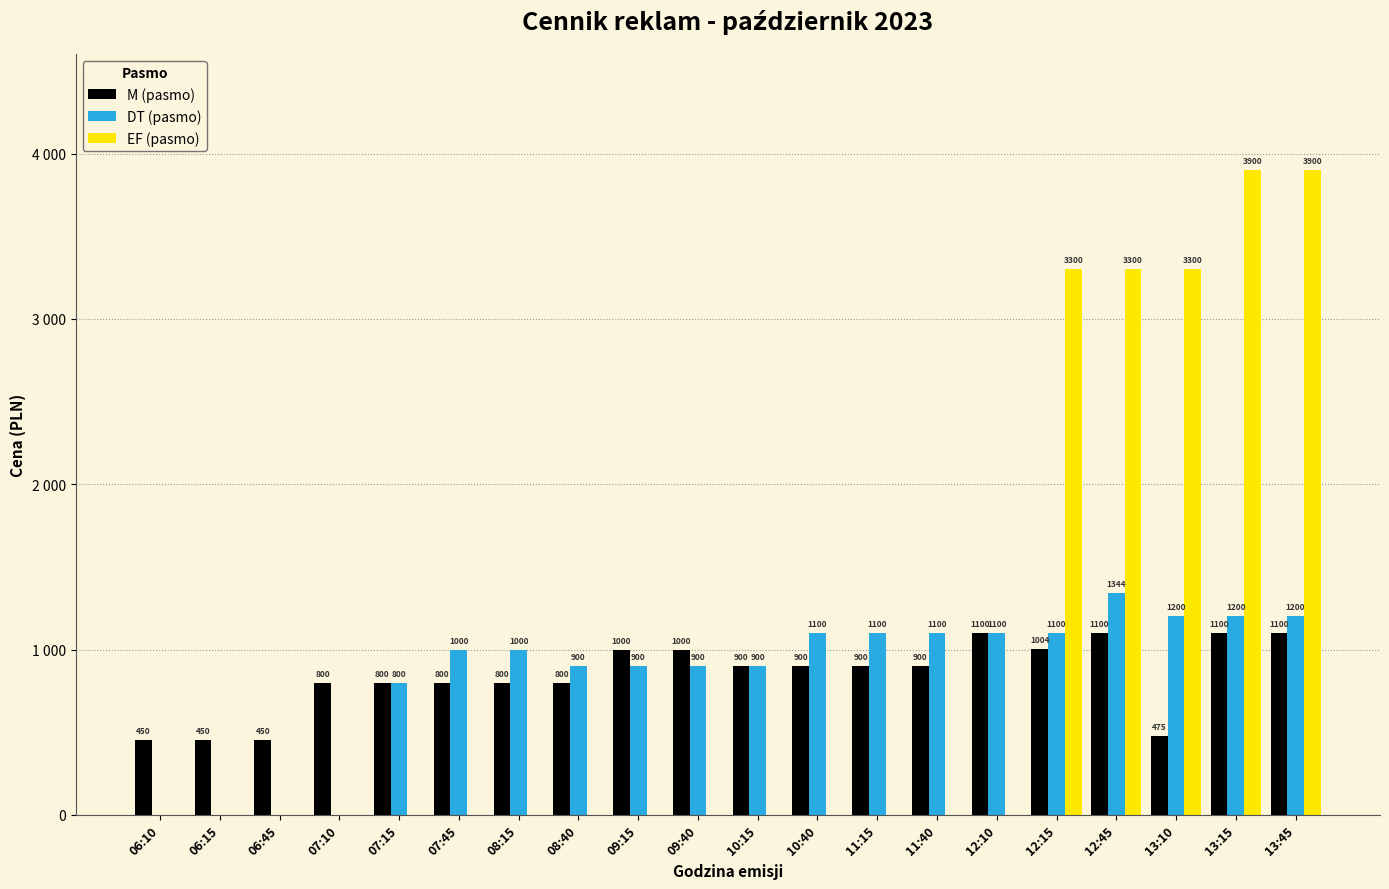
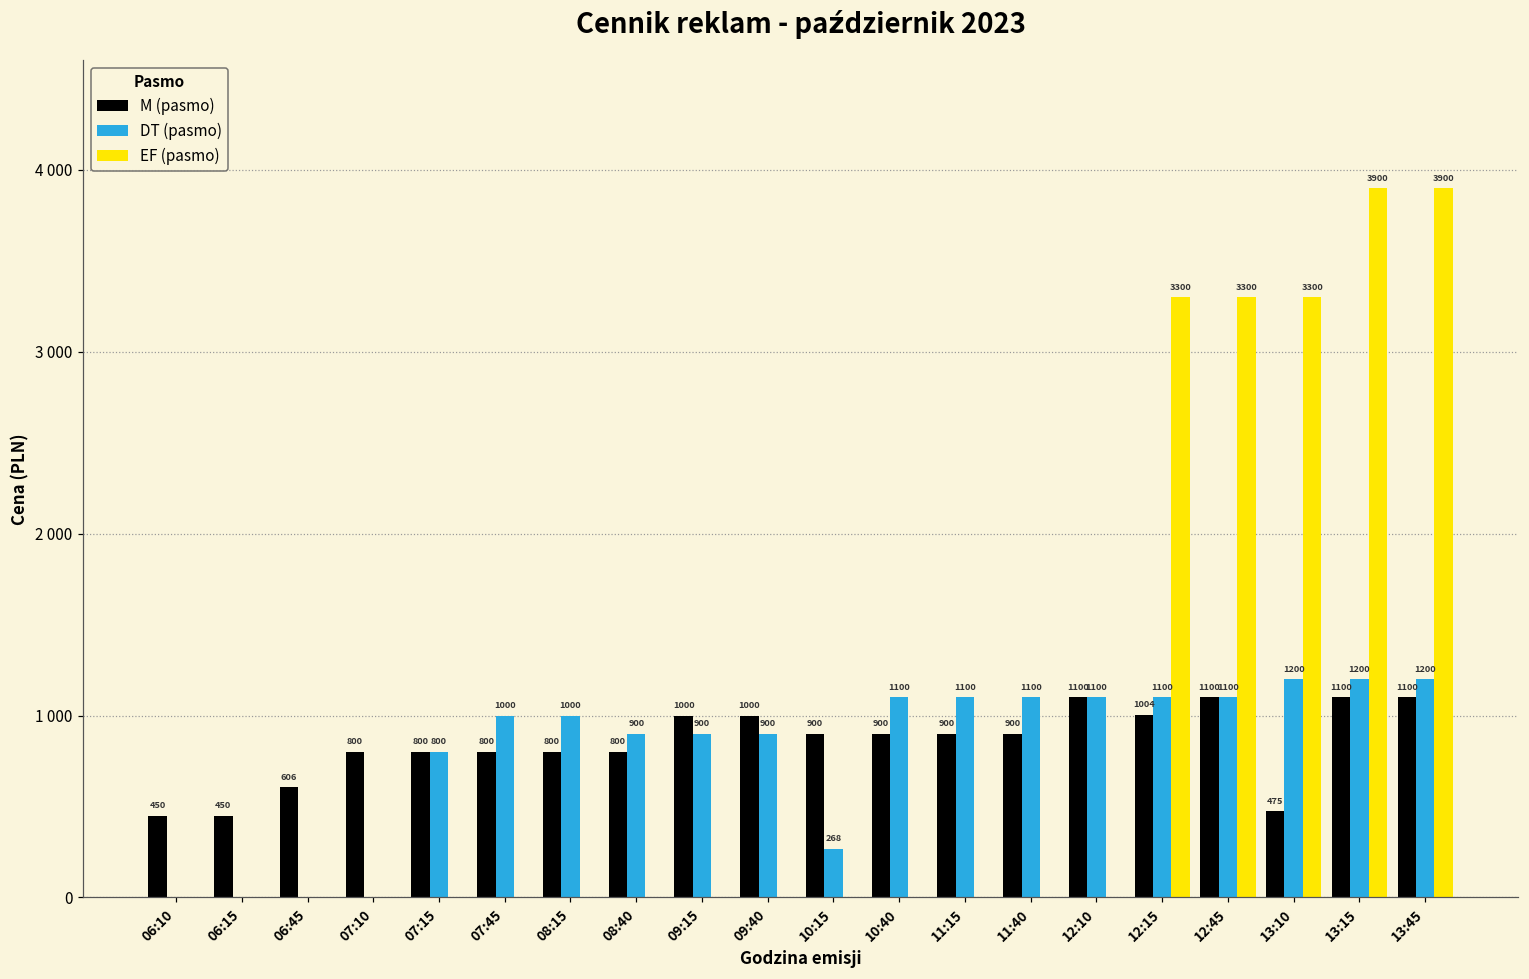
  {
    "M (pasmo)": {
      "06:10": 450,
      "06:15": 450,
-     "06:45": 450,
+     "06:45": 606,
      "07:10": 800,
      "07:15": 800,
      "07:45": 800,
      "08:15": 800,
      "08:40": 800,
      "09:15": 1000,
      "09:40": 1000,
      "10:15": 900,
      "10:40": 900,
      "11:15": 900,
      "11:40": 900,
      "12:10": 1100,
      "12:15": 1004,
      "12:45": 1100,
      "13:10": 475,
      "13:15": 1100,
      "13:45": 1100
    },
    "DT (pasmo)": {
      "07:15": 800,
      "07:45": 1000,
      "08:15": 1000,
      "08:40": 900,
      "09:15": 900,
      "09:40": 900,
-     "10:15": 900,
+     "10:15": 268,
      "10:40": 1100,
      "11:15": 1100,
      "11:40": 1100,
      "12:10": 1100,
      "12:15": 1100,
-     "12:45": 1344,
+     "12:45": 1100,
      "13:10": 1200,
      "13:15": 1200,
      "13:45": 1200
    },
    "EF (pasmo)": {
      "12:15": 3300,
      "12:45": 3300,
      "13:10": 3300,
      "13:15": 3900,
      "13:45": 3900
    }
  }
